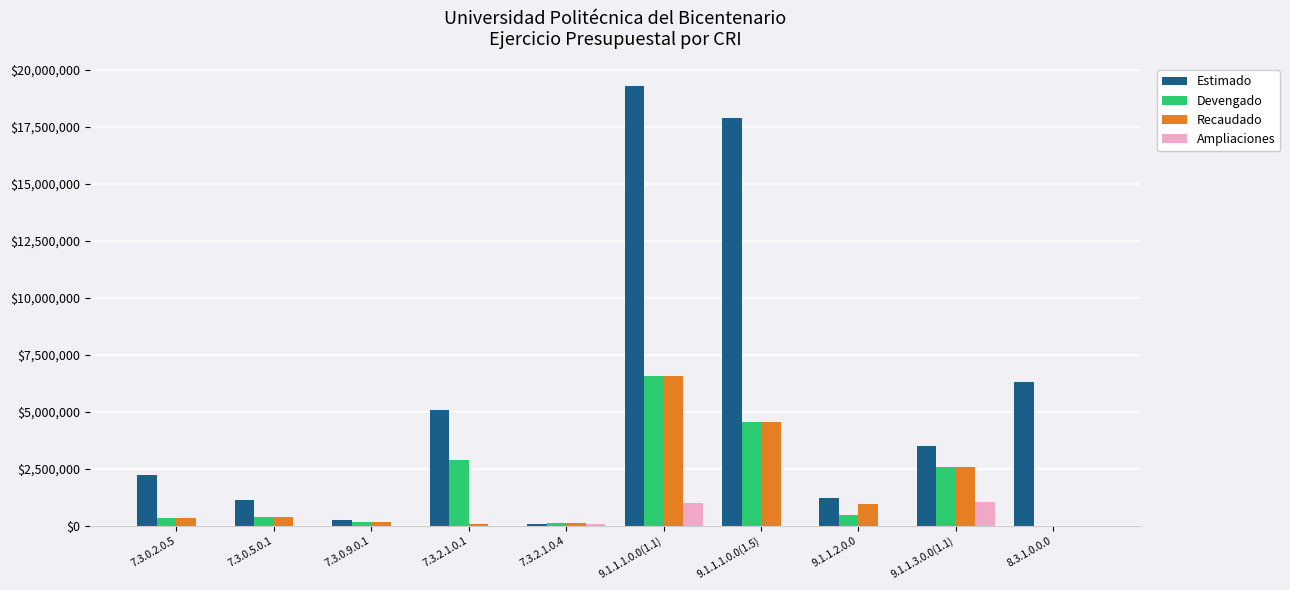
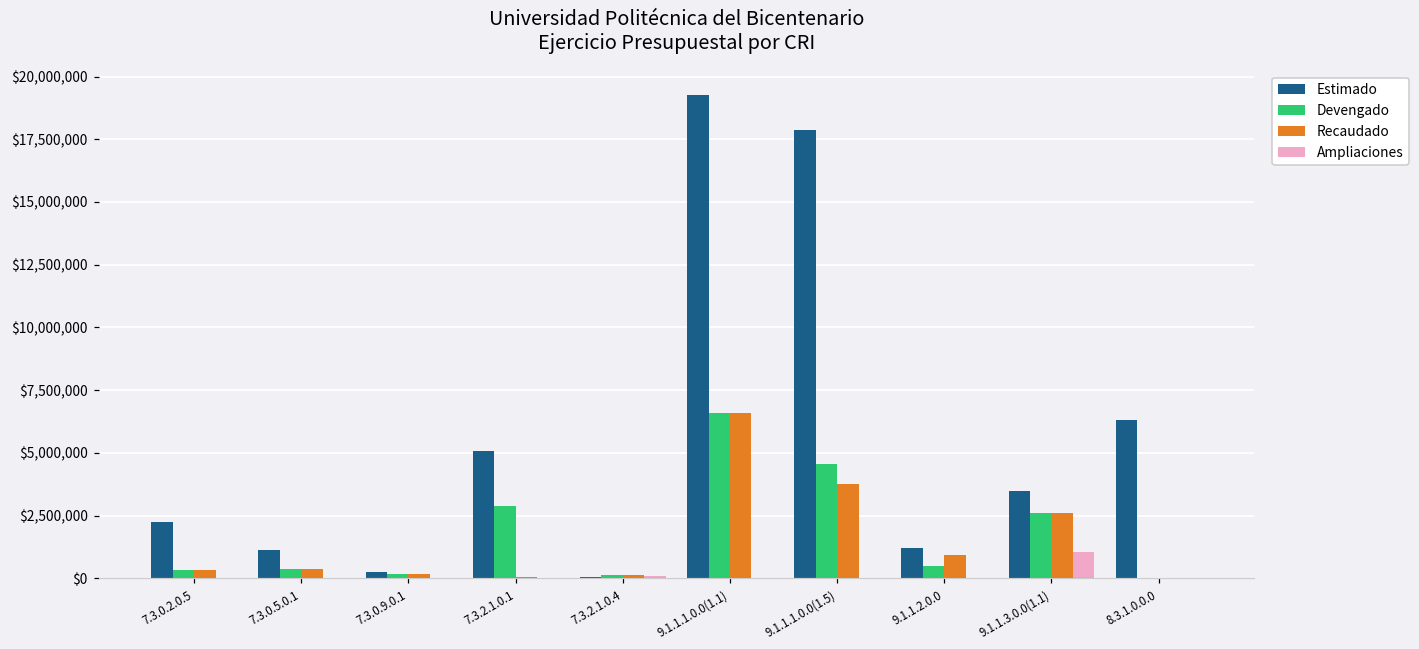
  {
    "Estimado": {
      "7.3.0.2.0.5": "$2,200,000",
      "7.3.0.5.0.1": "$1,100,000",
      "7.3.0.9.0.1": "$200,000",
      "7.3.2.1.0.1": "$5,100,000",
      "9.1.1.1.0.0(1.1)": "$19,300,000",
      "9.1.1.1.0.0(1.5)": "$17,900,000",
      "9.1.1.2.0.0": "$1,200,000",
      "9.1.1.3.0.0(1.1)": "$3,500,000",
      "8.3.1.0.0.0": "$6,300,000"
    },
    "Devengado": {
      "7.3.0.2.0.5": "$300,000",
      "7.3.0.5.0.1": "$400,000",
      "7.3.0.9.0.1": "$200,000",
      "7.3.2.1.0.1": "$2,900,000",
      "7.3.2.1.0.4": "$100,000",
      "9.1.1.1.0.0(1.1)": "$6,600,000",
      "9.1.1.1.0.0(1.5)": "$4,500,000",
      "9.1.1.2.0.0": "$500,000",
      "9.1.1.3.0.0(1.1)": "$2,600,000",
      "8.3.1.0.0.0": "$0"
    },
    "Recaudado": {
      "7.3.0.2.0.5": "$300,000",
      "7.3.0.5.0.1": "$400,000",
      "7.3.0.9.0.1": "$200,000",
      "7.3.2.1.0.4": "$100,000",
      "9.1.1.1.0.0(1.1)": "$6,600,000",
-     "9.1.1.1.0.0(1.5)": "$4,500,000",
+     "9.1.1.1.0.0(1.5)": "$3,700,000",
      "9.1.1.2.0.0": "$900,000",
      "9.1.1.3.0.0(1.1)": "$2,600,000",
      "8.3.1.0.0.0": "$0"
    },
    "Ampliaciones": {
      "7.3.0.2.0.5": "$0",
      "7.3.0.5.0.1": "$0",
      "7.3.0.9.0.1": "$0",
      "7.3.2.1.0.1": "$0",
-     "9.1.1.1.0.0(1.1)": "$1,000,000",
+     "9.1.1.1.0.0(1.1)": "$0",
      "9.1.1.1.0.0(1.5)": "$0",
      "9.1.1.2.0.0": "$0",
      "9.1.1.3.0.0(1.1)": "$1,100,000",
      "8.3.1.0.0.0": "$0"
    }
  }
